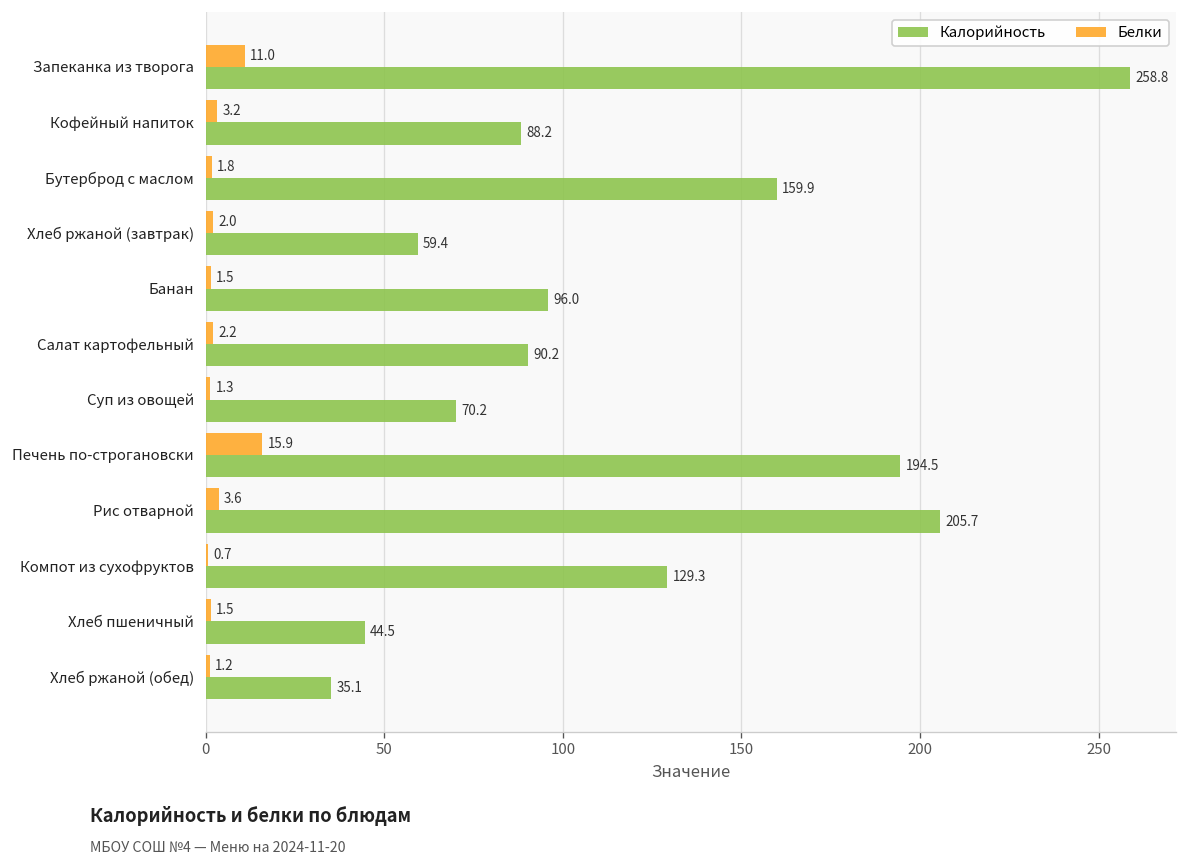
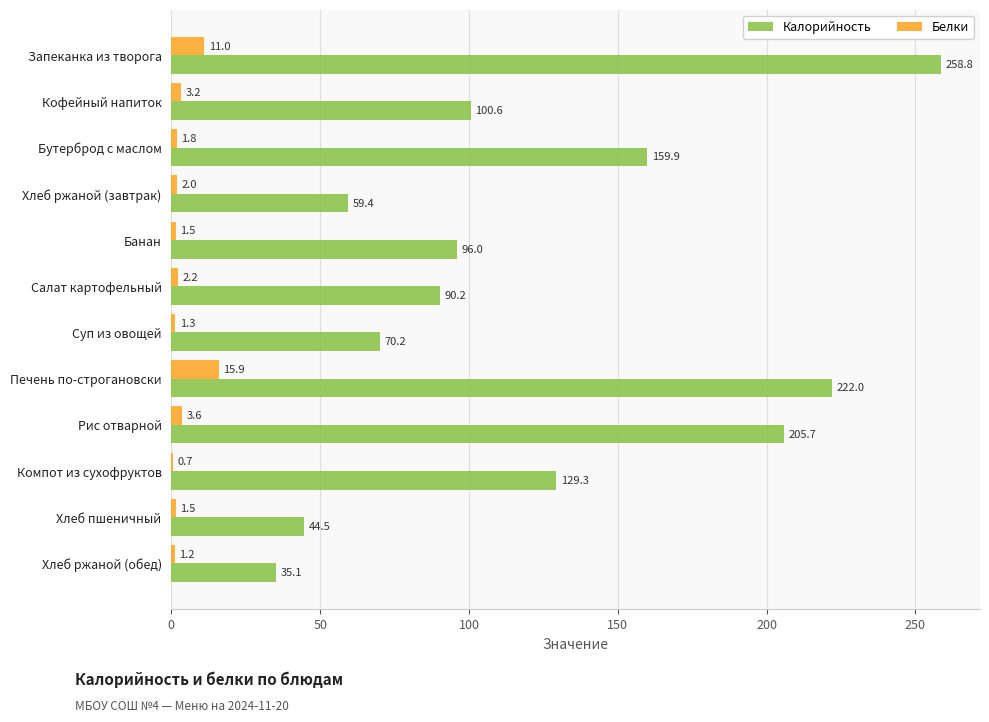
  {
    "Калорийность": {
      "Запеканка из творога": 258.8,
-     "Кофейный напиток": 88.2,
+     "Кофейный напиток": 100.6,
      "Бутерброд с маслом": 159.9,
      "Хлеб ржаной (завтрак)": 59.4,
      "Банан": 96.0,
      "Салат картофельный": 90.2,
      "Суп из овощей": 70.2,
-     "Печень по-строгановски": 194.5,
+     "Печень по-строгановски": 222.0,
      "Рис отварной": 205.7,
      "Компот из сухофруктов": 129.3,
      "Хлеб пшеничный": 44.5,
      "Хлеб ржаной (обед)": 35.1
    },
    "Белки": {
      "Запеканка из творога": 11.0,
      "Кофейный напиток": 3.2,
      "Бутерброд с маслом": 1.8,
      "Хлеб ржаной (завтрак)": 2.0,
      "Банан": 1.5,
      "Салат картофельный": 2.2,
      "Суп из овощей": 1.3,
      "Печень по-строгановски": 15.9,
      "Рис отварной": 3.6,
      "Компот из сухофруктов": 0.7,
      "Хлеб пшеничный": 1.5,
      "Хлеб ржаной (обед)": 1.2
    }
  }
